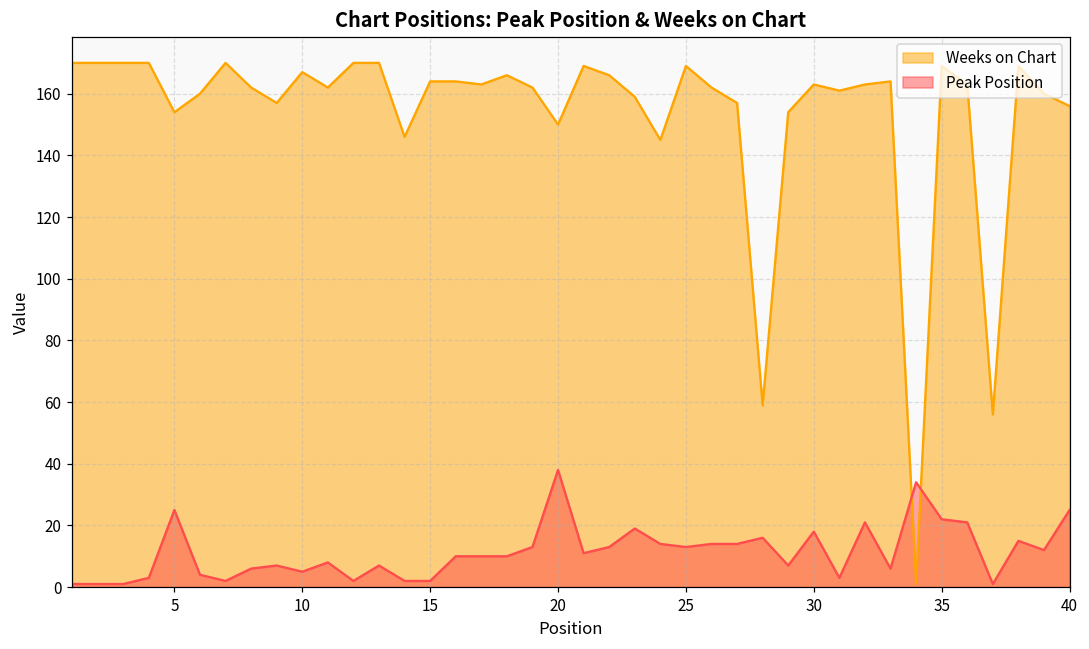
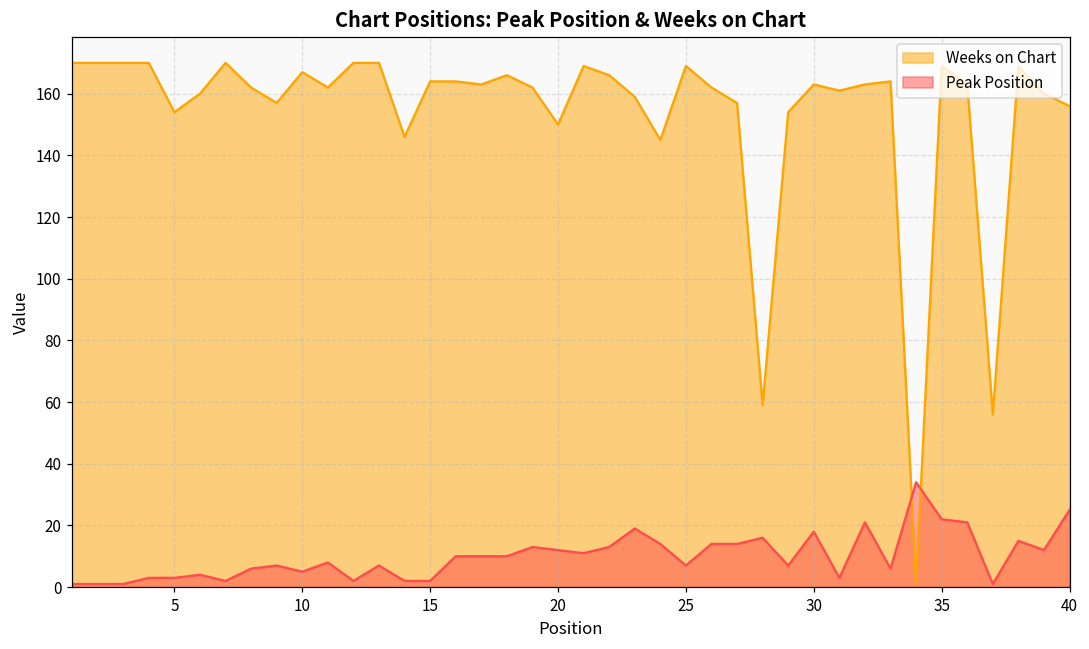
  {
    "Weeks on Chart": {
      "5": 154,
      "10": 167,
      "15": 164,
      "20": 150,
      "25": 169,
      "30": 163,
      "40": 156
    },
    "Peak Position": {
-     "5": 25,
+     "5": 3,
      "10": 5,
      "15": 2,
-     "20": 38,
-     "25": 13,
+     "20": 12,
+     "25": 7,
      "30": 18,
      "35": 22,
      "40": 25
    }
  }
